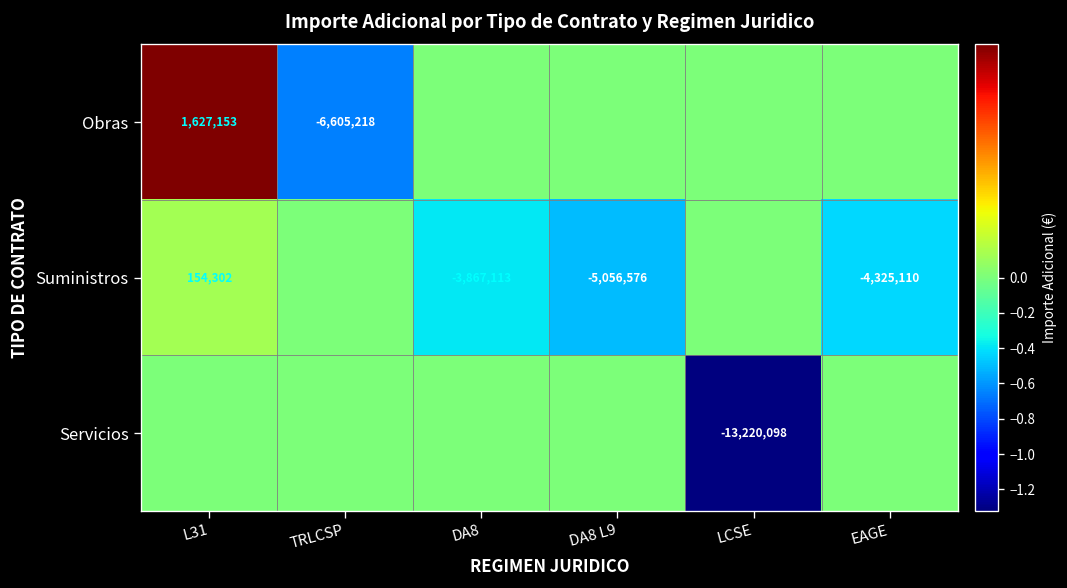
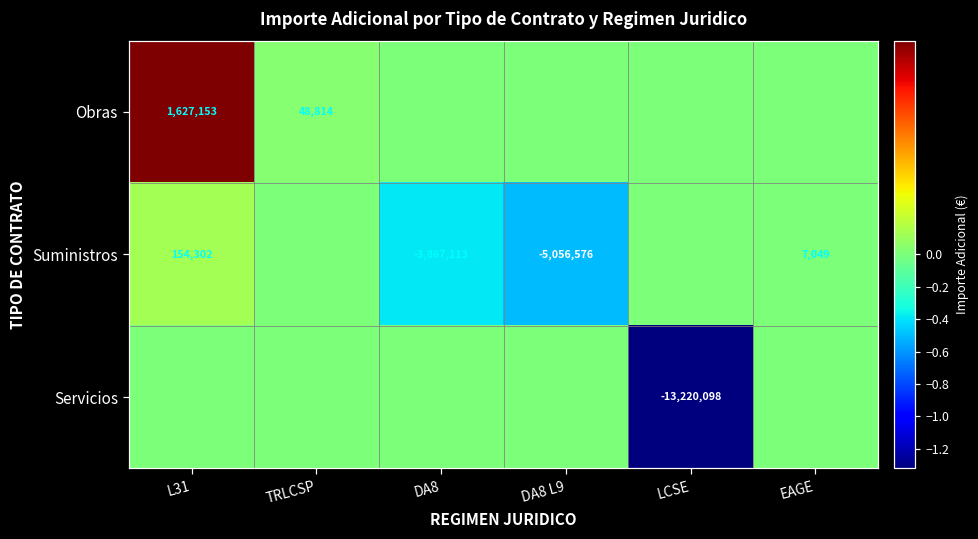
  {
    "Obras": {
      "L31": "1,627,153",
-     "TRLCSP": "-6,605,218"
+     "TRLCSP": "48,814"
    },
    "Suministros": {
      "L31": "154,302",
      "DA8 L9": "-5,056,576",
-     "EAGE": "-4,325,110"
+     "EAGE": "7,049"
    },
    "Servicios": {
      "LCSE": "-13,220,098"
    }
  }
